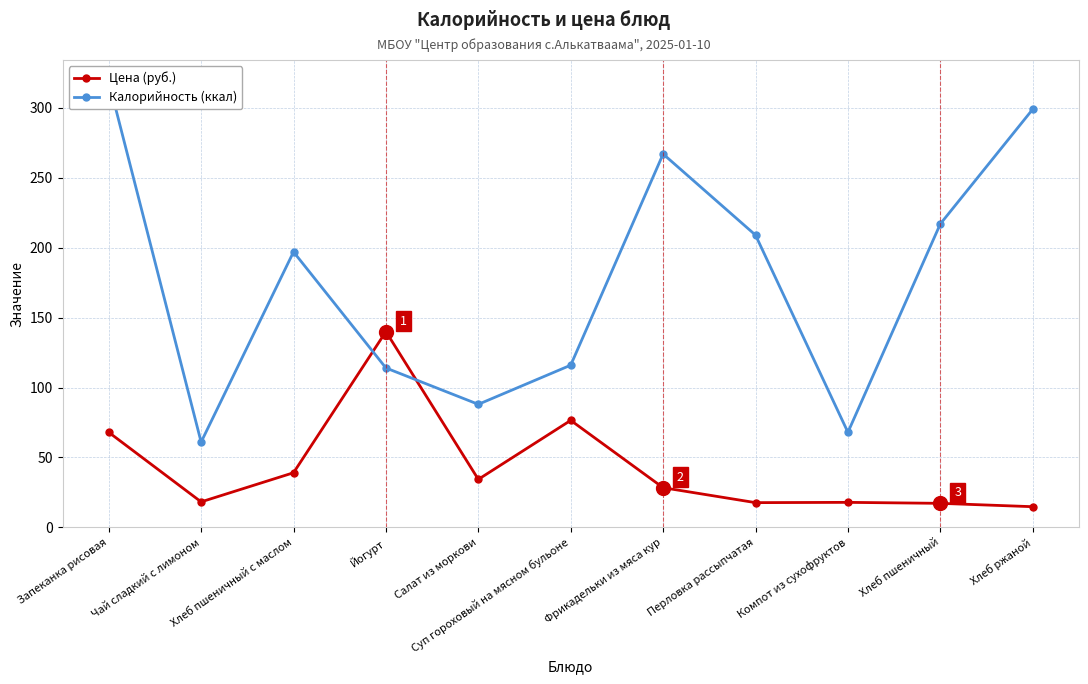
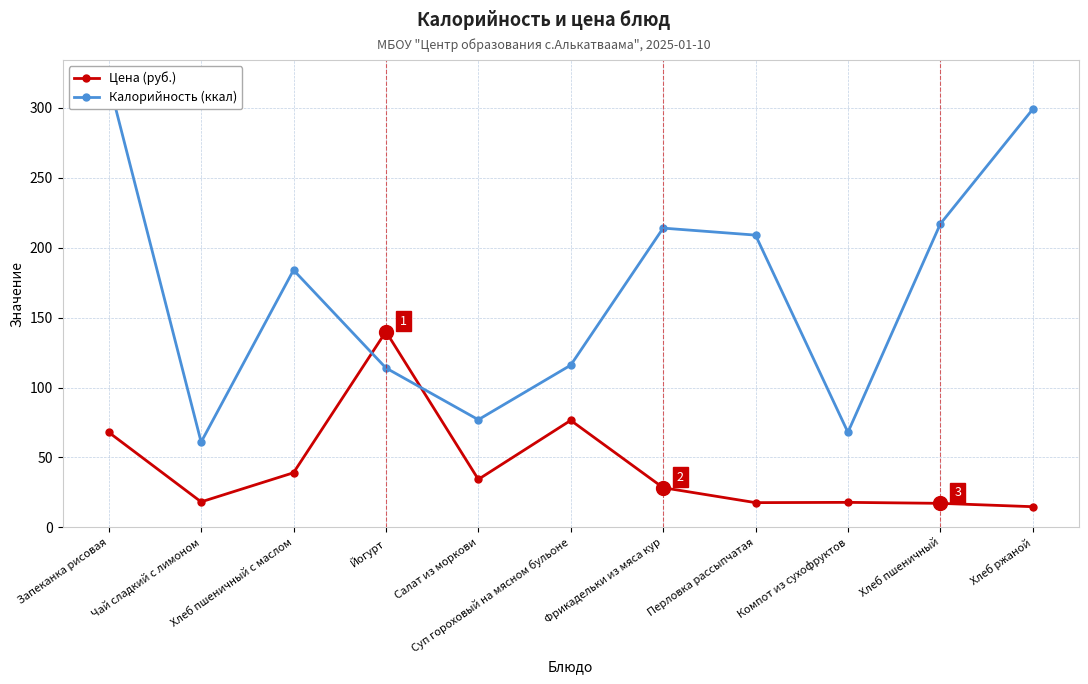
  {
    "Калорийность (ккал)": {
      "Чай сладкий с лимоном": 61,
-     "Хлеб пшеничный с маслом": 197,
+     "Хлеб пшеничный с маслом": 184,
      "Йогурт": 114,
-     "Салат из моркови": 88,
+     "Салат из моркови": 77,
      "Суп гороховый на мясном бульоне": 116,
-     "Фрикадельки из мяса кур": 267,
+     "Фрикадельки из мяса кур": 214,
      "Перловка рассыпчатая": 209,
      "Компот из сухофруктов": 68,
      "Хлеб пшеничный": 217,
      "Хлеб ржаной": 299
    }
  }
